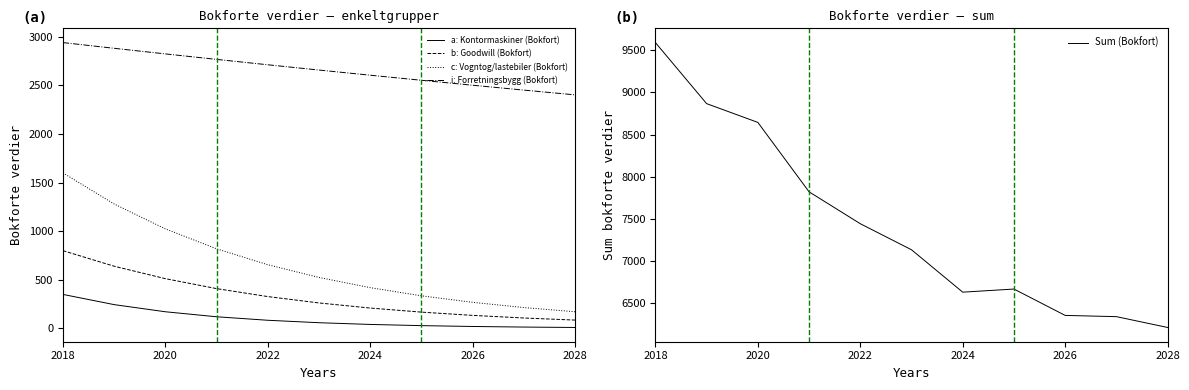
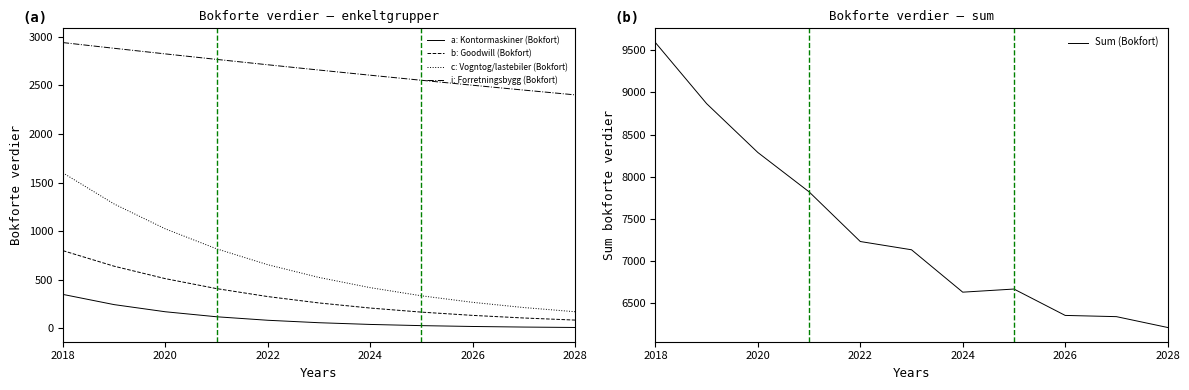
  {
    "Bokforte verdier – sum": {
      "2018": 9600,
-     "2020": 8600,
-     "2022": 7400,
+     "2020": 8300,
+     "2022": 7200,
      "2024": 6600,
      "2026": 6400,
      "2028": 6200
    }
  }
